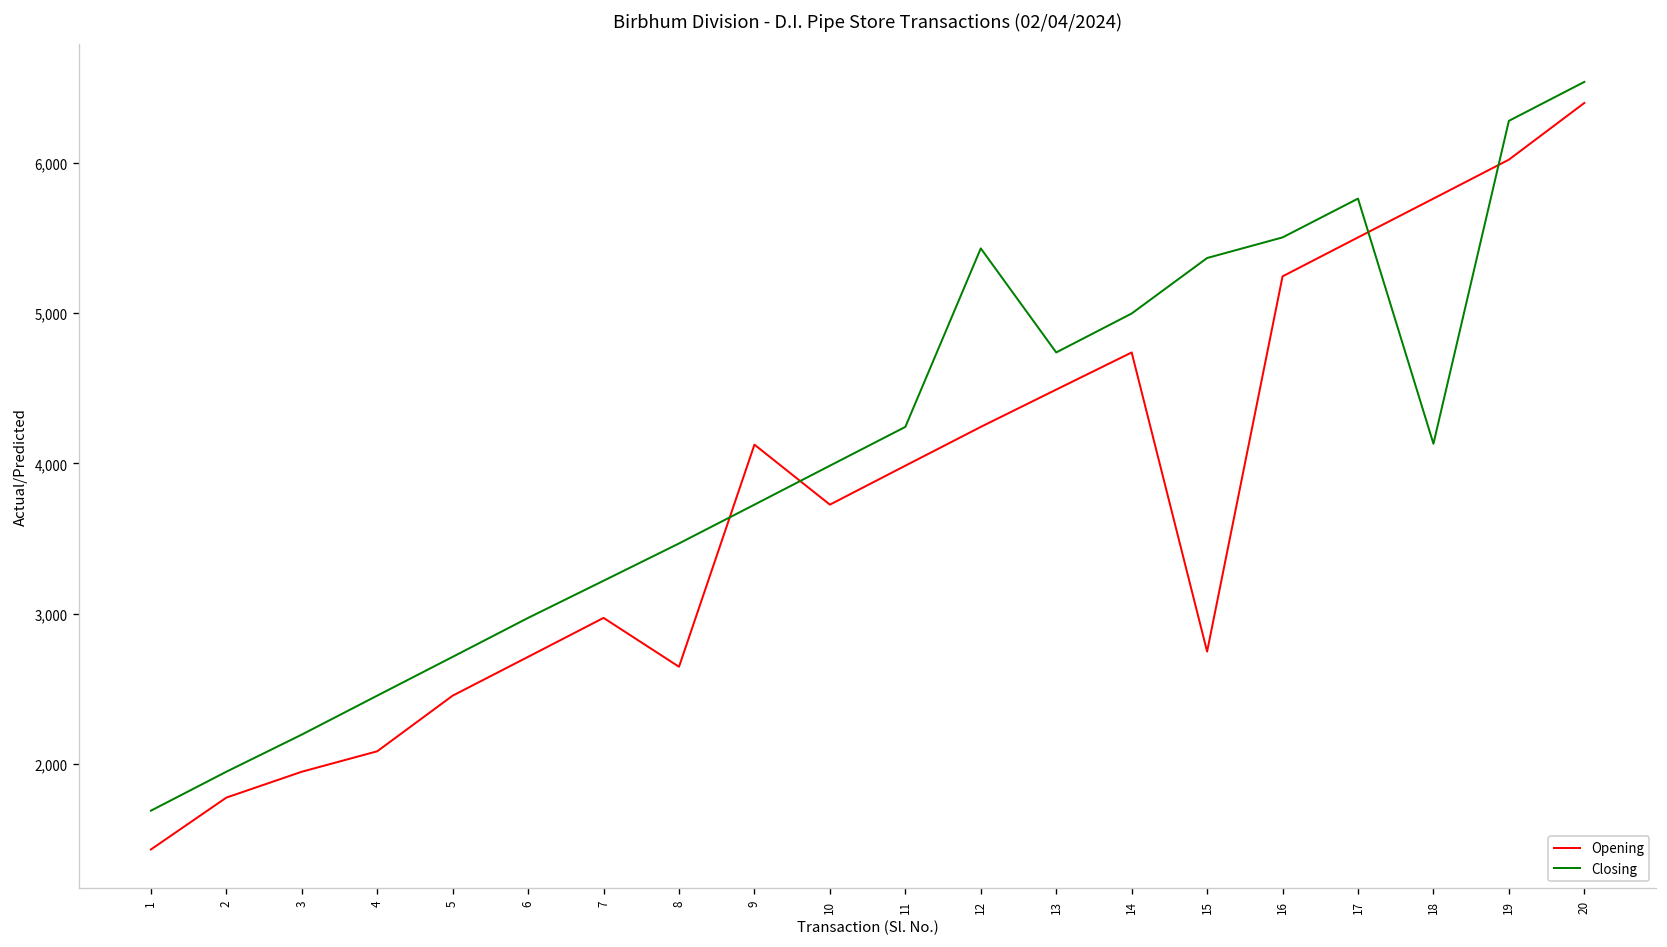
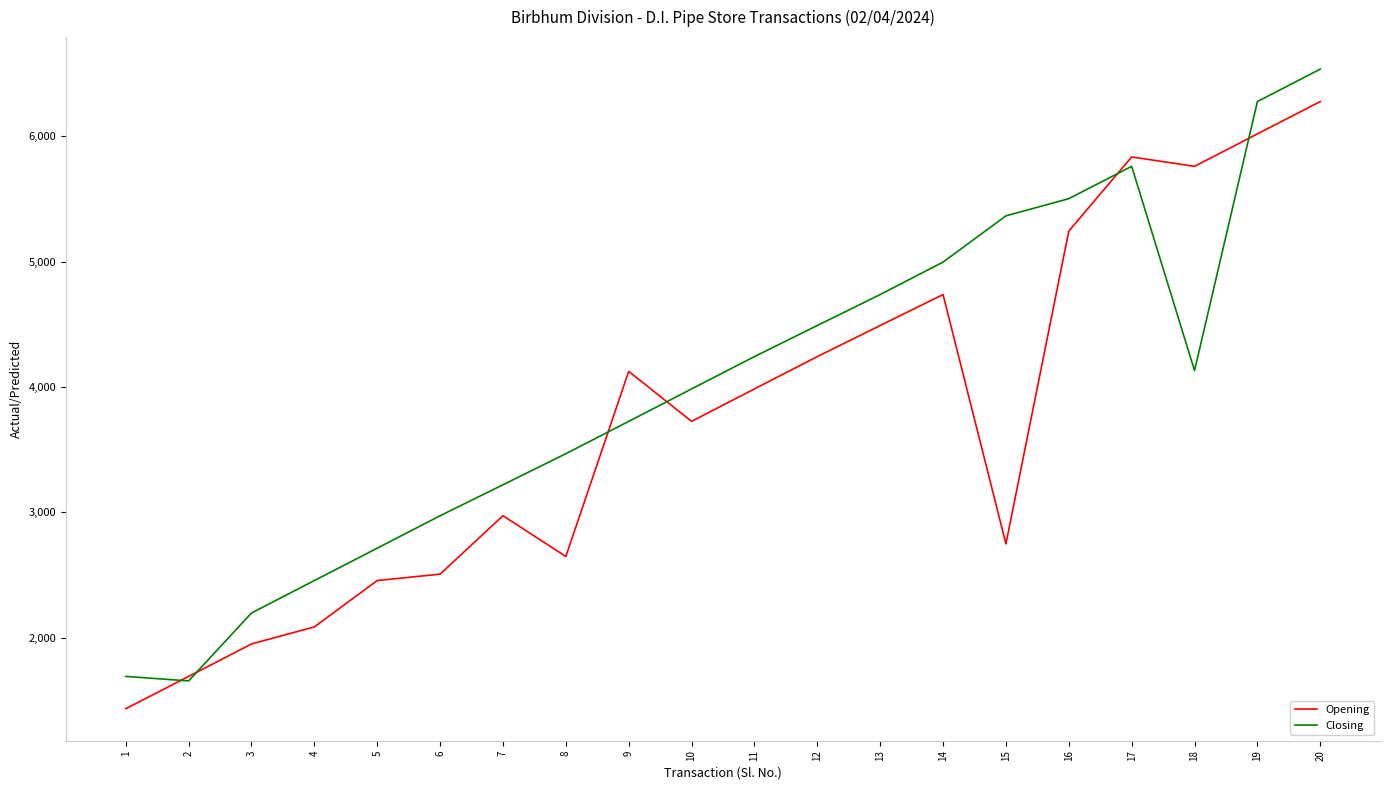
  {
    "Opening": {
      "1": "1,430",
-     "2": "1,780",
+     "2": "1,690",
      "3": "1,950",
      "4": "2,090",
      "5": "2,460",
-     "6": "2,710",
+     "6": "2,510",
      "7": "2,970",
      "8": "2,650",
      "9": "4,130",
      "10": "3,730",
      "11": "3,990",
      "12": "4,240",
      "13": "4,490",
      "14": "4,740",
      "15": "2,750",
      "16": "5,240",
-     "17": "5,500",
+     "17": "5,840",
      "18": "5,760",
      "19": "6,020",
-     "20": "6,400"
+     "20": "6,280"
    },
    "Closing": {
      "1": "1,690",
-     "2": "1,950",
+     "2": "1,660",
      "3": "2,200",
      "4": "2,460",
      "5": "2,710",
      "6": "2,970",
      "7": "3,220",
      "8": "3,470",
      "9": "3,730",
      "10": "3,990",
      "11": "4,240",
-     "12": "5,430",
+     "12": "4,490",
      "13": "4,740",
      "14": "5,000",
      "15": "5,370",
      "16": "5,500",
      "17": "5,760",
      "18": "4,130",
      "19": "6,280",
      "20": "6,540"
    }
  }
